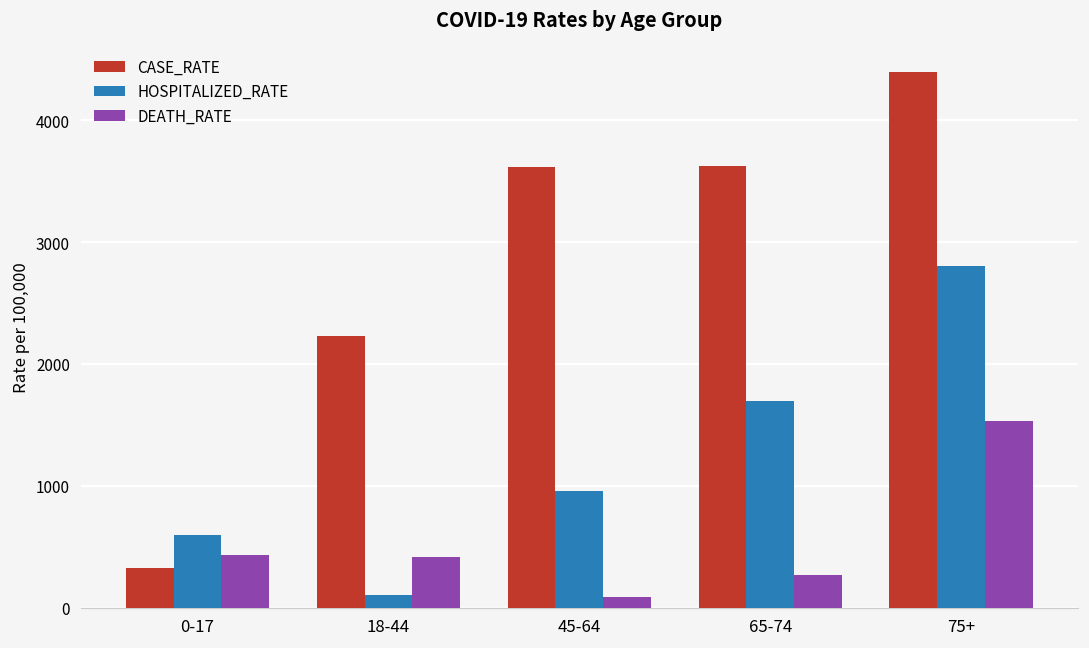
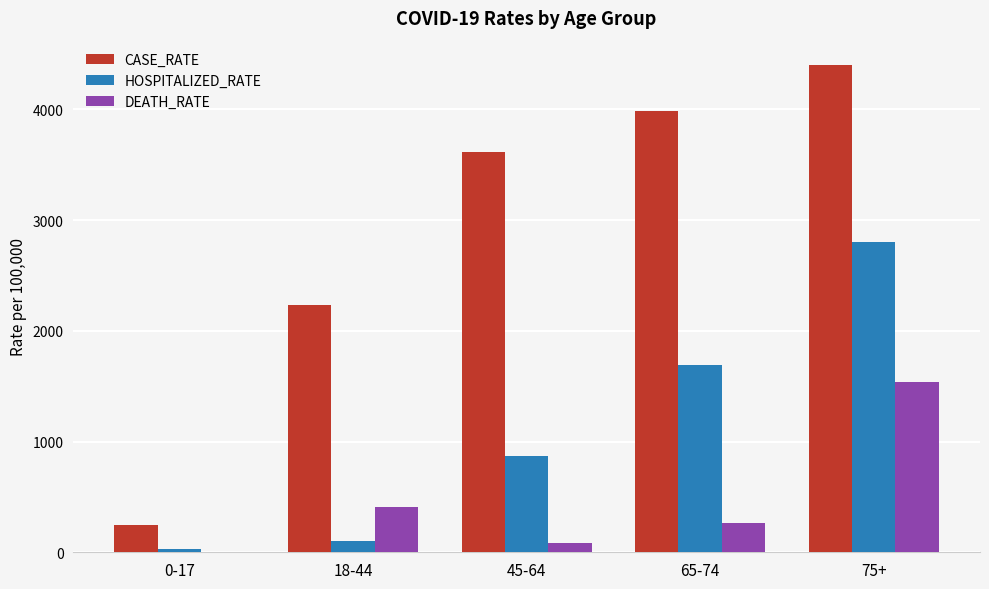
  {
    "CASE_RATE": {
-     "0-17": 330,
+     "0-17": 240,
      "18-44": 2230,
      "45-64": 3620,
-     "65-74": 3620,
+     "65-74": 3990,
      "75+": 4400
    },
    "HOSPITALIZED_RATE": {
-     "0-17": 600,
+     "0-17": 30,
      "18-44": 110,
-     "45-64": 950,
+     "45-64": 870,
      "65-74": 1690,
      "75+": 2800
    },
    "DEATH_RATE": {
-     "0-17": 430,
+     "0-17": 0,
      "18-44": 410,
      "45-64": 80,
      "65-74": 270,
      "75+": 1540
    }
  }
